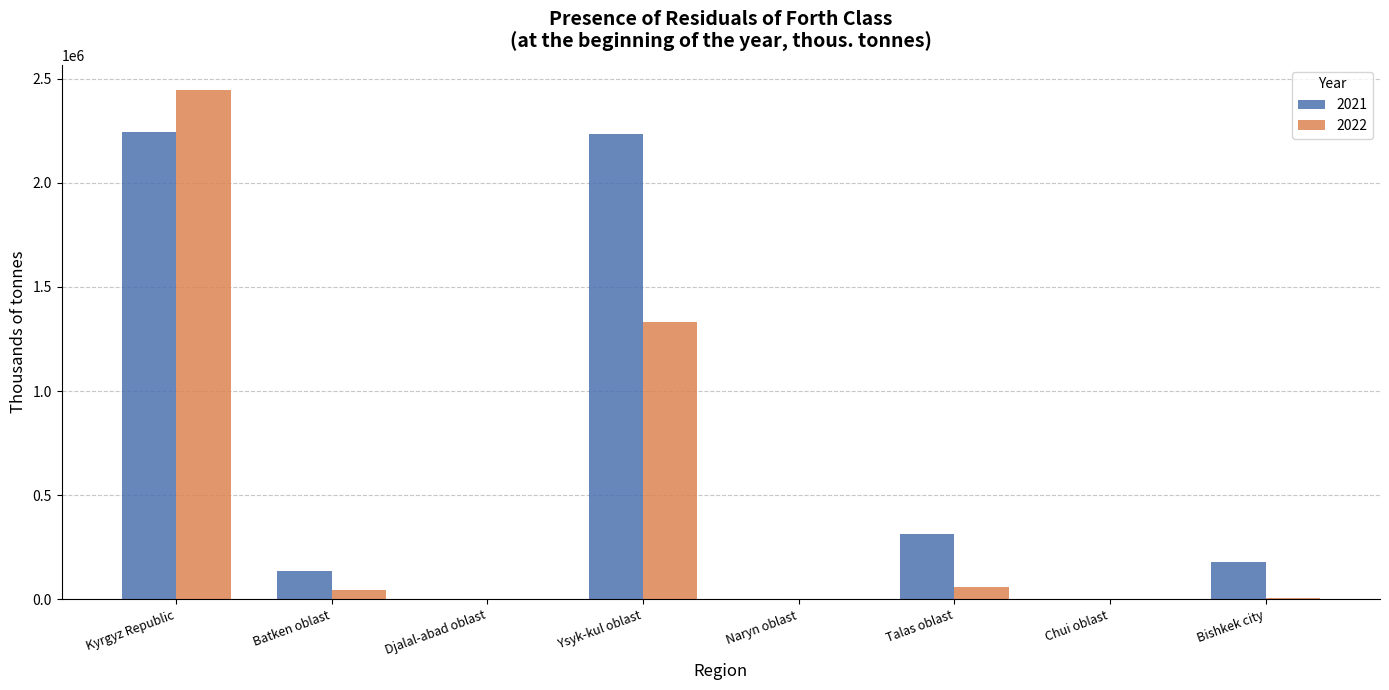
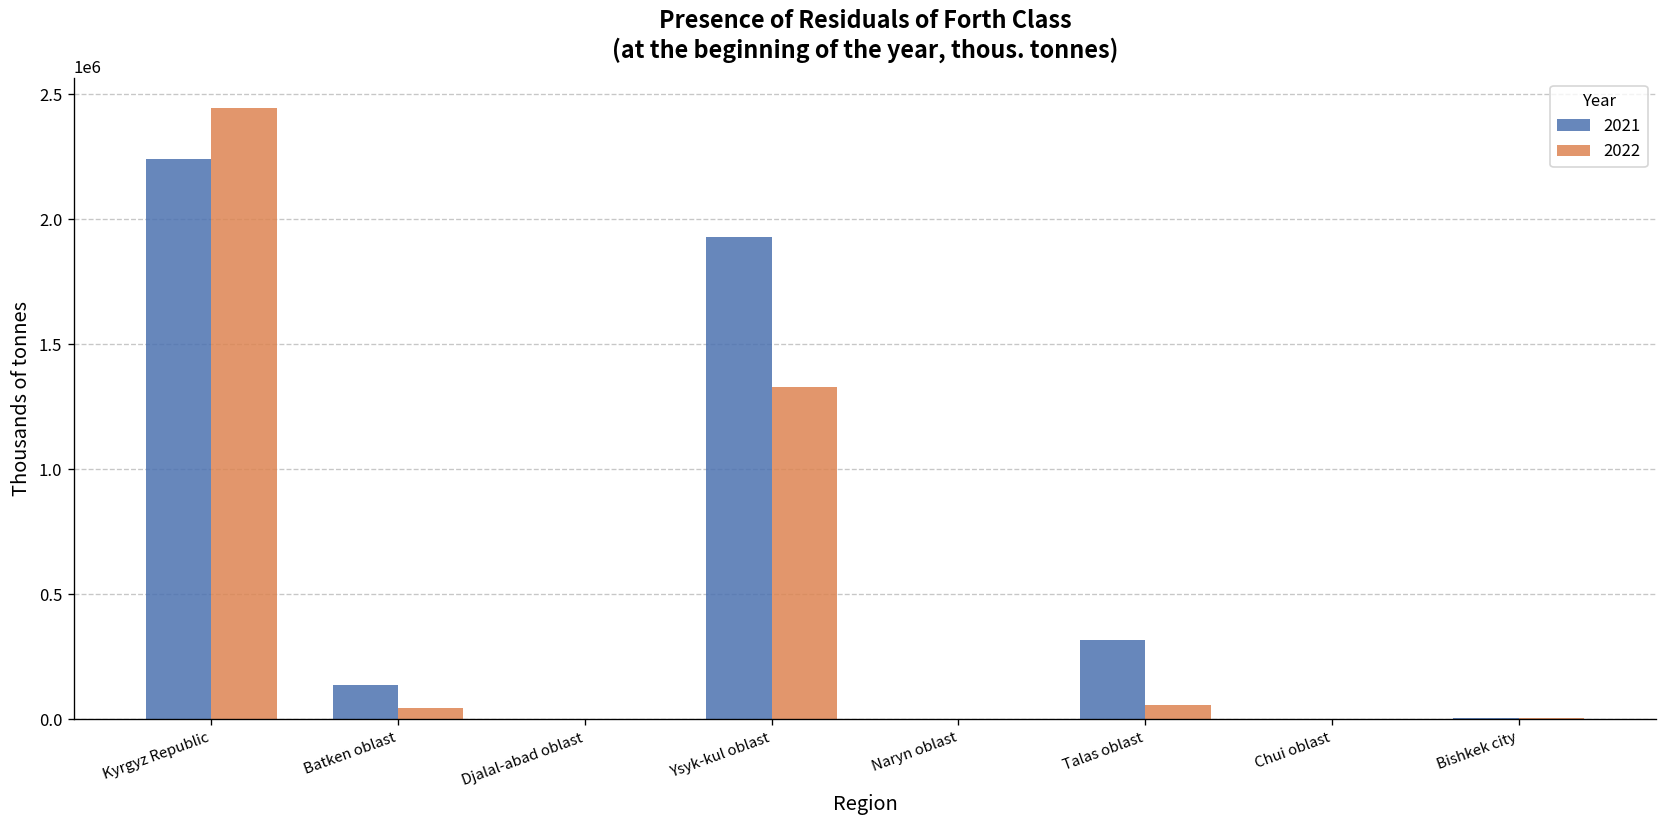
  {
    "2021": {
      "Kyrgyz Republic": 2240000,
      "Batken oblast": 140000,
-     "Ysyk-kul oblast": 2230000,
+     "Ysyk-kul oblast": 1930000,
      "Talas oblast": 320000,
-     "Bishkek city": 180000
+     "Bishkek city": 10000
    },
    "2022": {
      "Kyrgyz Republic": 2440000,
      "Batken oblast": 40000,
      "Ysyk-kul oblast": 1330000,
      "Talas oblast": 60000
    }
  }
